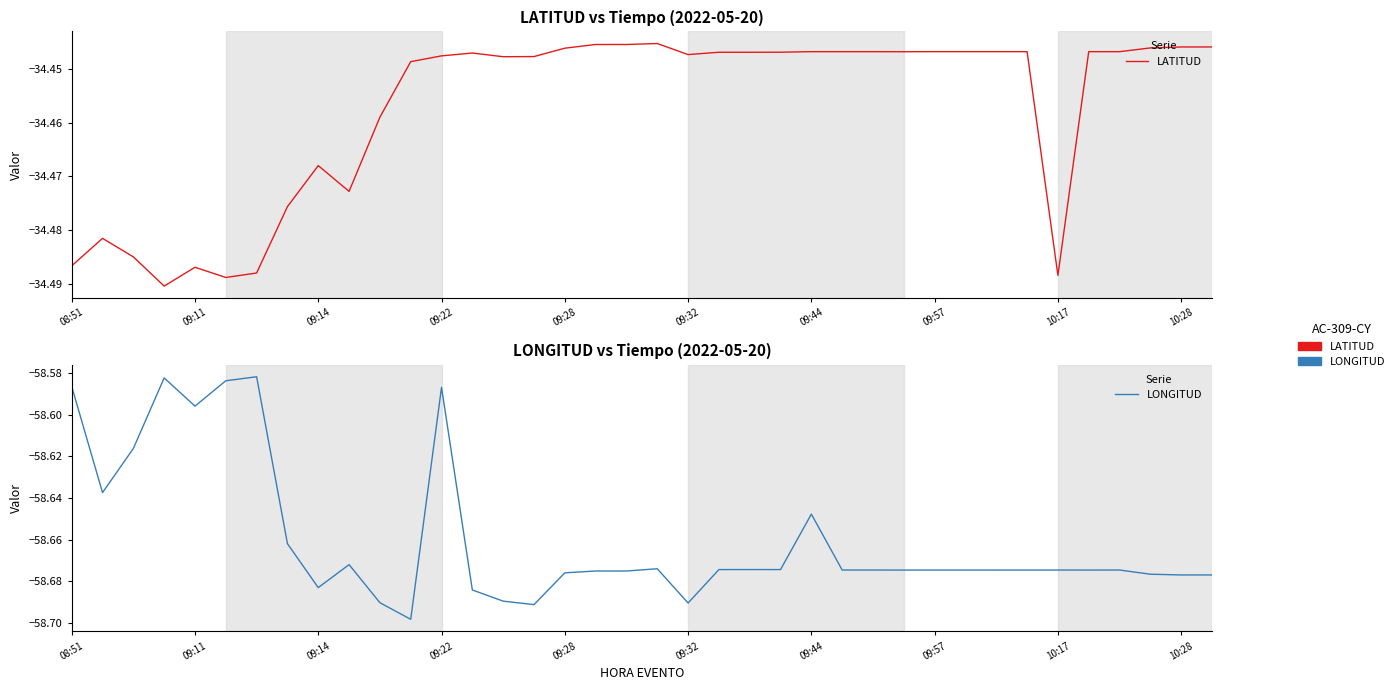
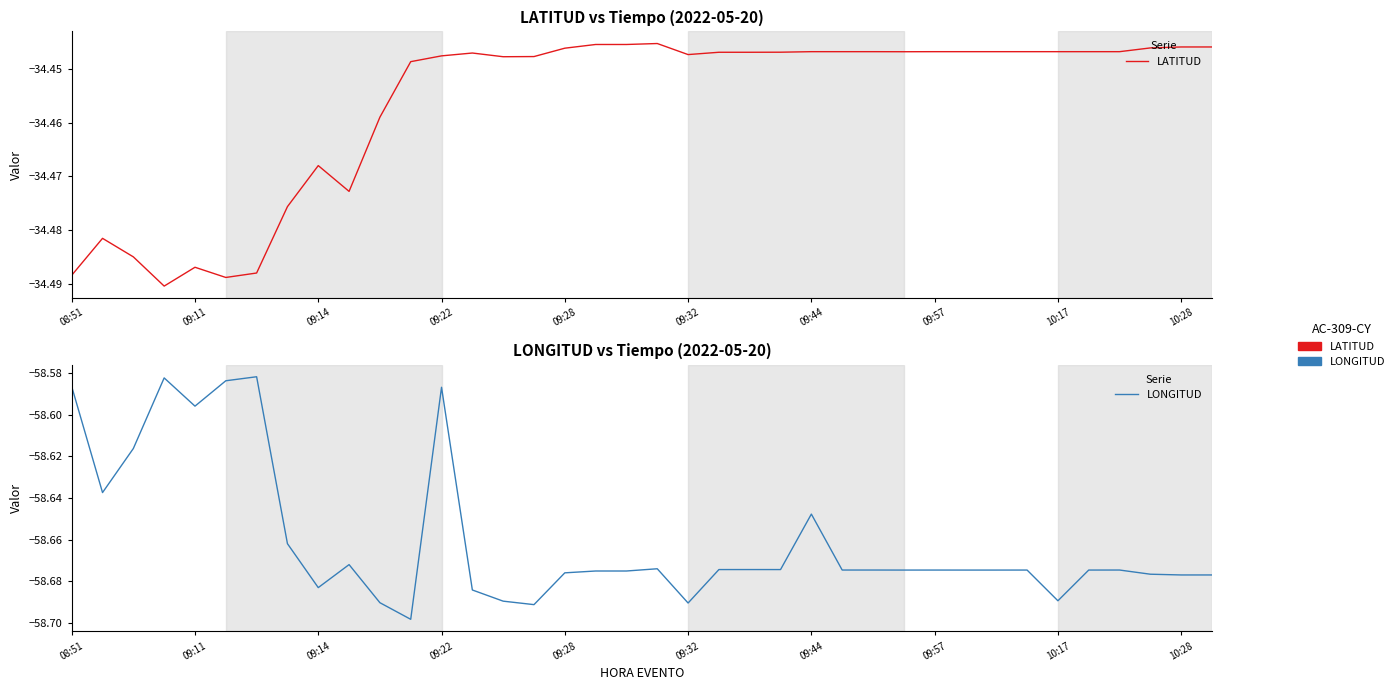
  {
    "LATITUD vs Tiempo (2022-05-20)": {
-     "08:51": -34.487,
+     "08:51": -34.488,
      "09:14": -34.468,
      "09:22": -34.448,
      "09:28": -34.446,
      "09:32": -34.447,
      "09:44": -34.447,
      "09:57": -34.447,
-     "10:17": -34.488
+     "10:17": -34.447
    },
    "LONGITUD vs Tiempo (2022-05-20)": {
      "08:51": -58.586,
      "09:14": -58.683,
      "09:22": -58.587,
      "09:28": -58.676,
      "09:32": -58.691,
      "09:44": -58.648,
      "09:57": -58.675,
-     "10:17": -58.675
+     "10:17": -58.689
    }
  }
